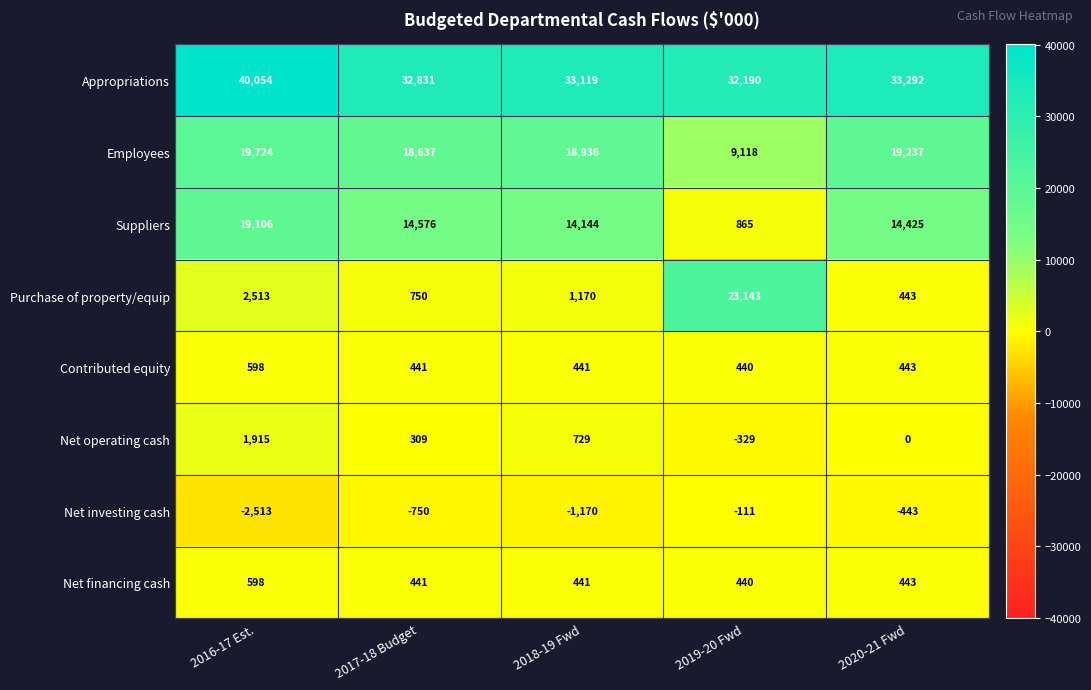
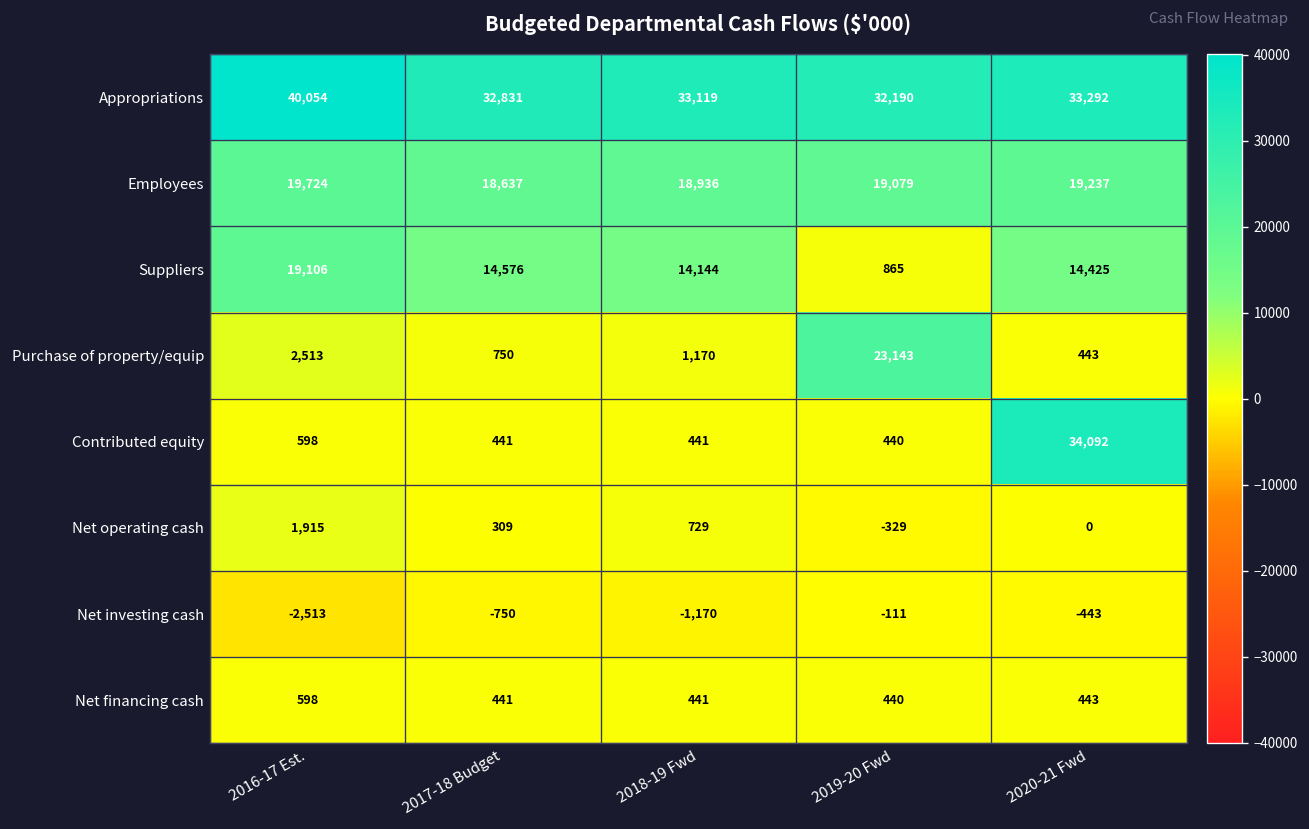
  {
    "Appropriations": {
      "2016-17 Est.": "40,054",
      "2017-18 Budget": "32,831",
      "2018-19 Fwd": "33,119",
      "2019-20 Fwd": "32,190",
      "2020-21 Fwd": "33,292"
    },
    "Employees": {
      "2016-17 Est.": "19,724",
      "2017-18 Budget": "18,637",
      "2018-19 Fwd": "18,936",
-     "2019-20 Fwd": "9,118",
+     "2019-20 Fwd": "19,079",
      "2020-21 Fwd": "19,237"
    },
    "Suppliers": {
      "2016-17 Est.": "19,106",
      "2017-18 Budget": "14,576",
      "2018-19 Fwd": "14,144",
      "2019-20 Fwd": "865",
      "2020-21 Fwd": "14,425"
    },
    "Purchase of property/equip": {
      "2016-17 Est.": "2,513",
      "2017-18 Budget": "750",
      "2018-19 Fwd": "1,170",
      "2019-20 Fwd": "23,143",
      "2020-21 Fwd": "443"
    },
    "Contributed equity": {
      "2016-17 Est.": "598",
      "2017-18 Budget": "441",
      "2018-19 Fwd": "441",
      "2019-20 Fwd": "440",
-     "2020-21 Fwd": "443"
+     "2020-21 Fwd": "34,092"
    },
    "Net operating cash": {
      "2016-17 Est.": "1,915",
      "2017-18 Budget": "309",
      "2018-19 Fwd": "729",
      "2019-20 Fwd": "-329",
      "2020-21 Fwd": "0"
    },
    "Net investing cash": {
      "2016-17 Est.": "-2,513",
      "2017-18 Budget": "-750",
      "2018-19 Fwd": "-1,170",
      "2019-20 Fwd": "-111",
      "2020-21 Fwd": "-443"
    },
    "Net financing cash": {
      "2016-17 Est.": "598",
      "2017-18 Budget": "441",
      "2018-19 Fwd": "441",
      "2019-20 Fwd": "440",
      "2020-21 Fwd": "443"
    }
  }
